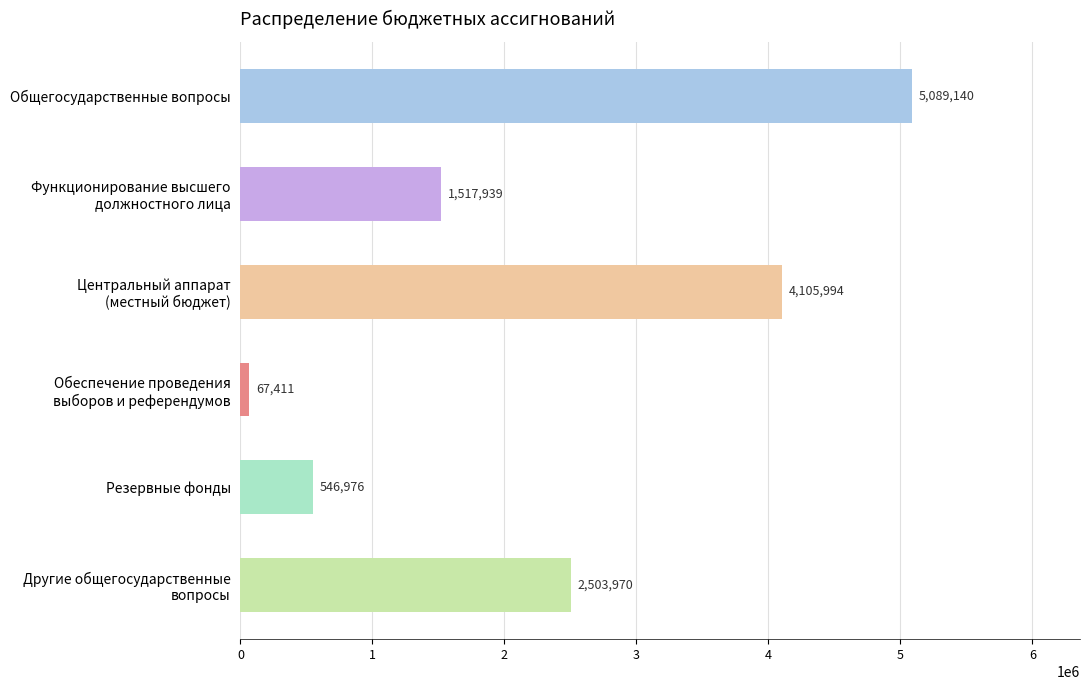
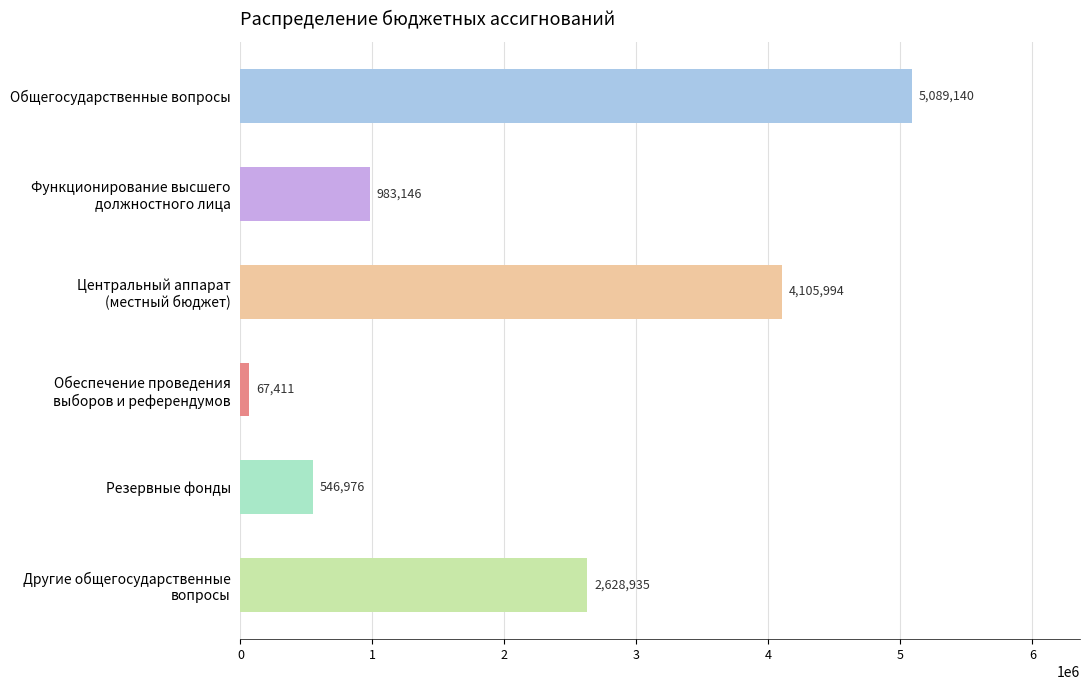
  {
    "Общегосударственные вопросы": "5,089,140",
-   "Функционирование высшего должностного лица": "1,517,939",
+   "Функционирование высшего должностного лица": "983,146",
    "Центральный аппарат (местный бюджет)": "4,105,994",
    "Обеспечение проведения выборов и референдумов": "67,411",
    "Резервные фонды": "546,976",
-   "Другие общегосударственные вопросы": "2,503,970"
+   "Другие общегосударственные вопросы": "2,628,935"
  }
